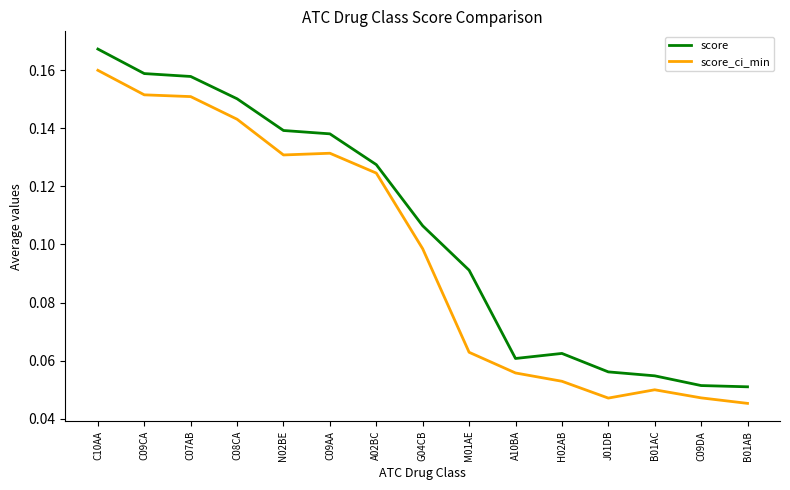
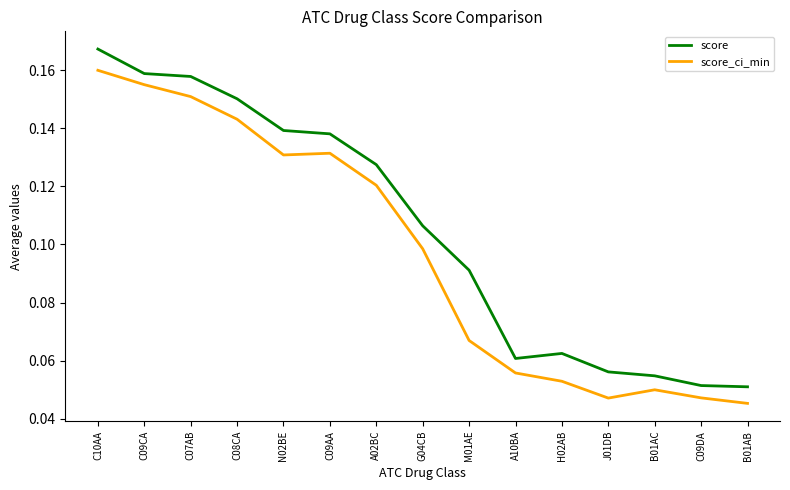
  {
    "score": {
      "C10AA": 0.167,
      "C09CA": 0.159,
      "C07AB": 0.158,
      "C08CA": 0.150,
      "N02BE": 0.139,
      "C09AA": 0.138,
      "A02BC": 0.127,
      "G04CB": 0.106,
      "M01AE": 0.091,
      "A10BA": 0.061,
      "H02AB": 0.062,
      "J01DB": 0.056,
      "B01AC": 0.055,
      "C09DA": 0.051,
      "B01AB": 0.051
    },
    "score_ci_min": {
      "C10AA": 0.160,
-     "C09CA": 0.151,
+     "C09CA": 0.155,
      "C07AB": 0.151,
      "C08CA": 0.143,
      "N02BE": 0.131,
      "C09AA": 0.131,
-     "A02BC": 0.125,
+     "A02BC": 0.120,
      "G04CB": 0.098,
-     "M01AE": 0.063,
+     "M01AE": 0.067,
      "A10BA": 0.056,
      "H02AB": 0.053,
      "J01DB": 0.047,
      "B01AC": 0.050,
      "C09DA": 0.047,
      "B01AB": 0.045
    }
  }
